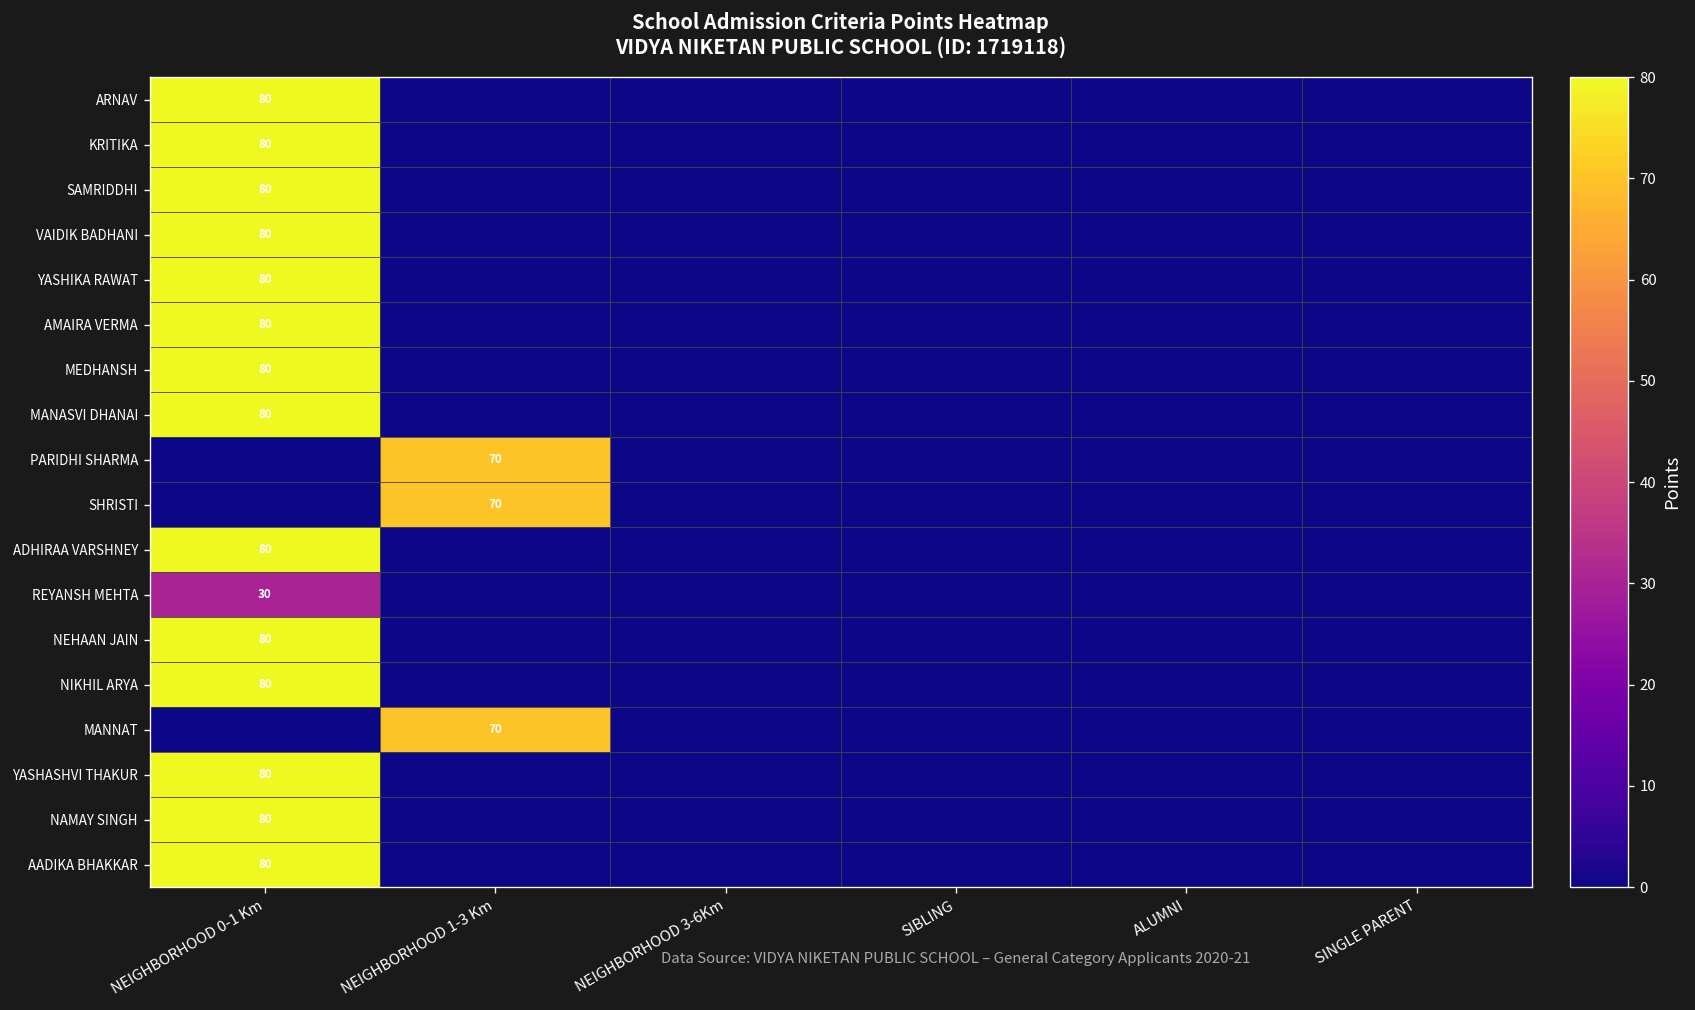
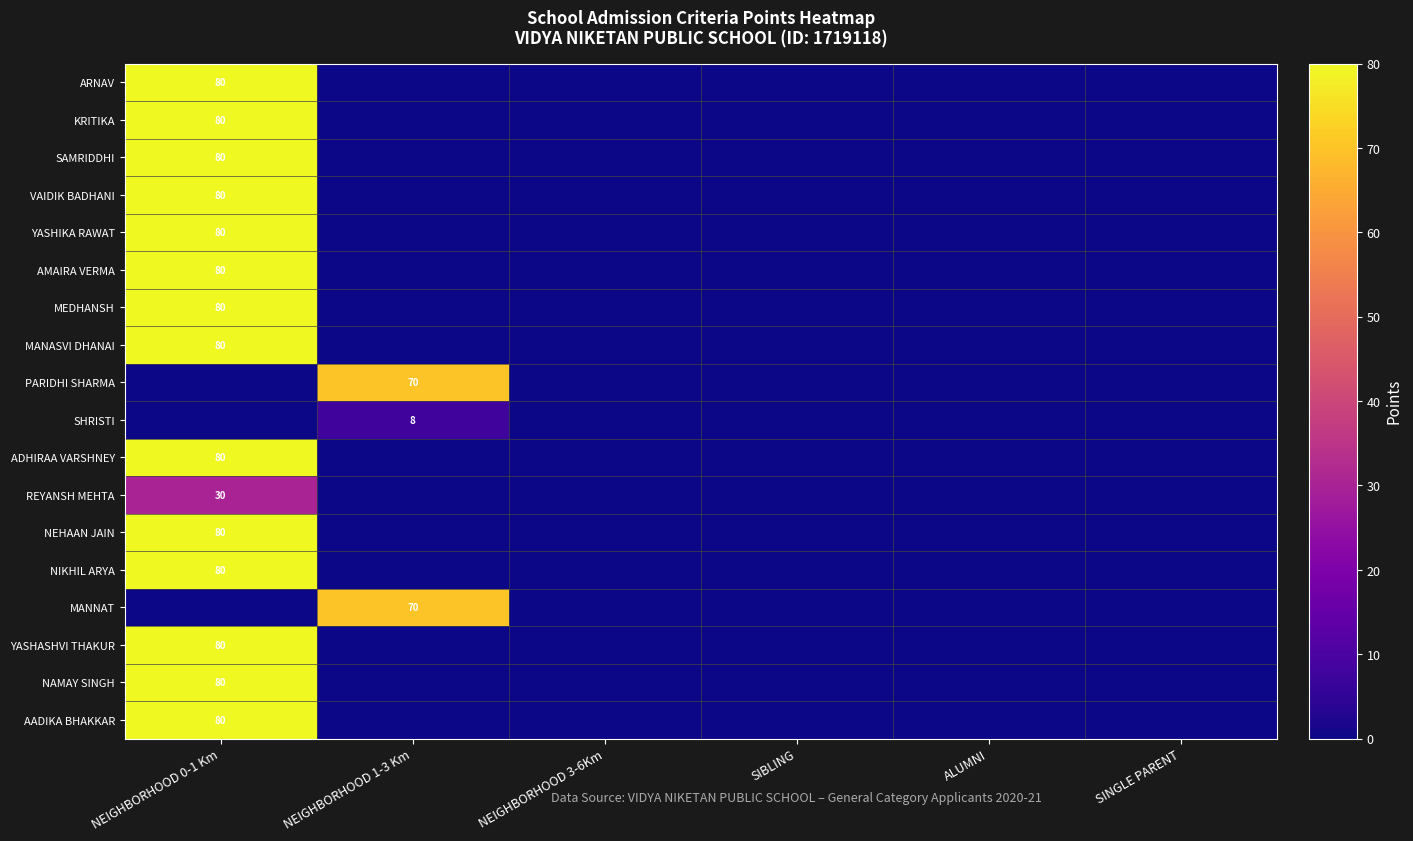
  {
    "ARNAV": {
      "NEIGHBORHOOD 0-1 Km": 80
    },
    "KRITIKA": {
      "NEIGHBORHOOD 0-1 Km": 80
    },
    "SAMRIDDHI": {
      "NEIGHBORHOOD 0-1 Km": 80
    },
    "VAIDIK BADHANI": {
      "NEIGHBORHOOD 0-1 Km": 80
    },
    "YASHIKA RAWAT": {
      "NEIGHBORHOOD 0-1 Km": 80
    },
    "AMAIRA VERMA": {
      "NEIGHBORHOOD 0-1 Km": 80
    },
    "MEDHANSH": {
      "NEIGHBORHOOD 0-1 Km": 80
    },
    "MANASVI DHANAI": {
      "NEIGHBORHOOD 0-1 Km": 80
    },
    "PARIDHI SHARMA": {
      "NEIGHBORHOOD 1-3 Km": 70
    },
    "SHRISTI": {
-     "NEIGHBORHOOD 1-3 Km": 70
+     "NEIGHBORHOOD 1-3 Km": 8
    },
    "ADHIRAA VARSHNEY": {
      "NEIGHBORHOOD 0-1 Km": 80
    },
    "REYANSH MEHTA": {
      "NEIGHBORHOOD 0-1 Km": 30
    },
    "NEHAAN JAIN": {
      "NEIGHBORHOOD 0-1 Km": 80
    },
    "NIKHIL ARYA": {
      "NEIGHBORHOOD 0-1 Km": 80
    },
    "MANNAT": {
      "NEIGHBORHOOD 1-3 Km": 70
    },
    "YASHASHVI THAKUR": {
      "NEIGHBORHOOD 0-1 Km": 80
    },
    "NAMAY SINGH": {
      "NEIGHBORHOOD 0-1 Km": 80
    },
    "AADIKA BHAKKAR": {
      "NEIGHBORHOOD 0-1 Km": 80
    }
  }
